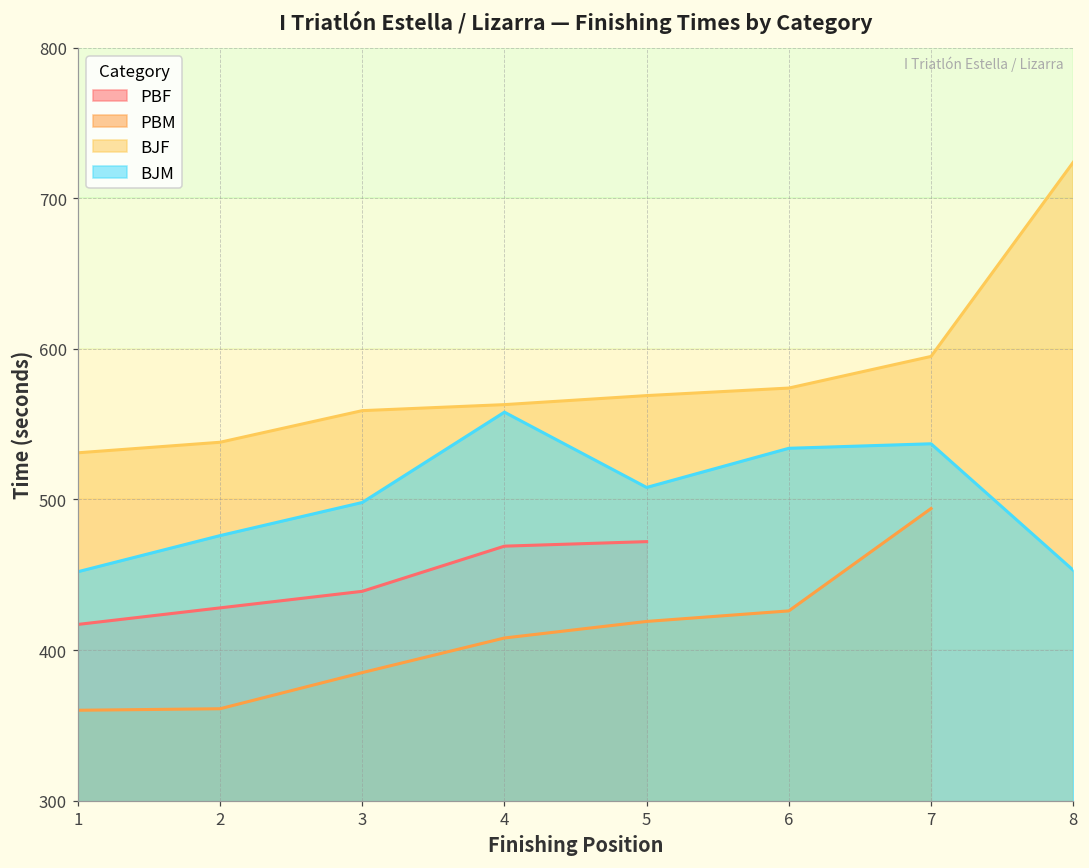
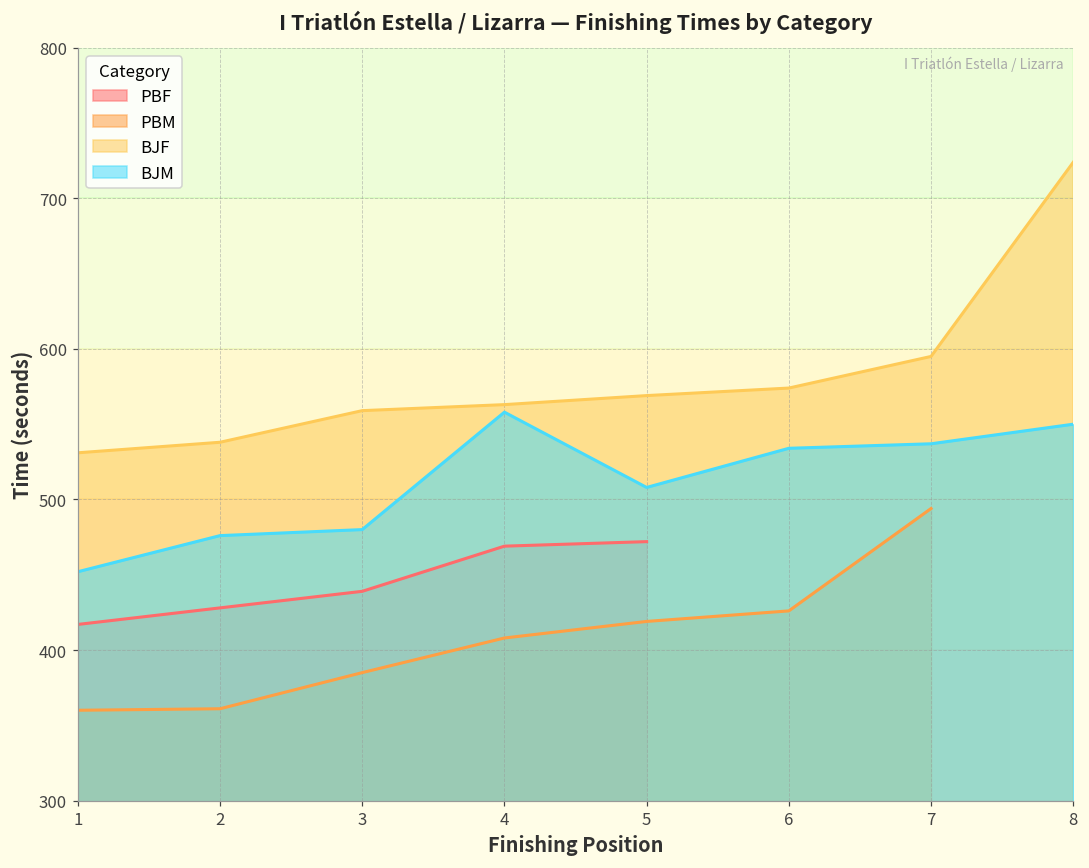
  {
    "BJM": {
      "1": 452,
      "2": 476,
-     "3": 498,
+     "3": 480,
      "4": 558,
      "5": 508,
      "6": 534,
      "7": 537,
-     "8": 453
+     "8": 550
    }
  }
